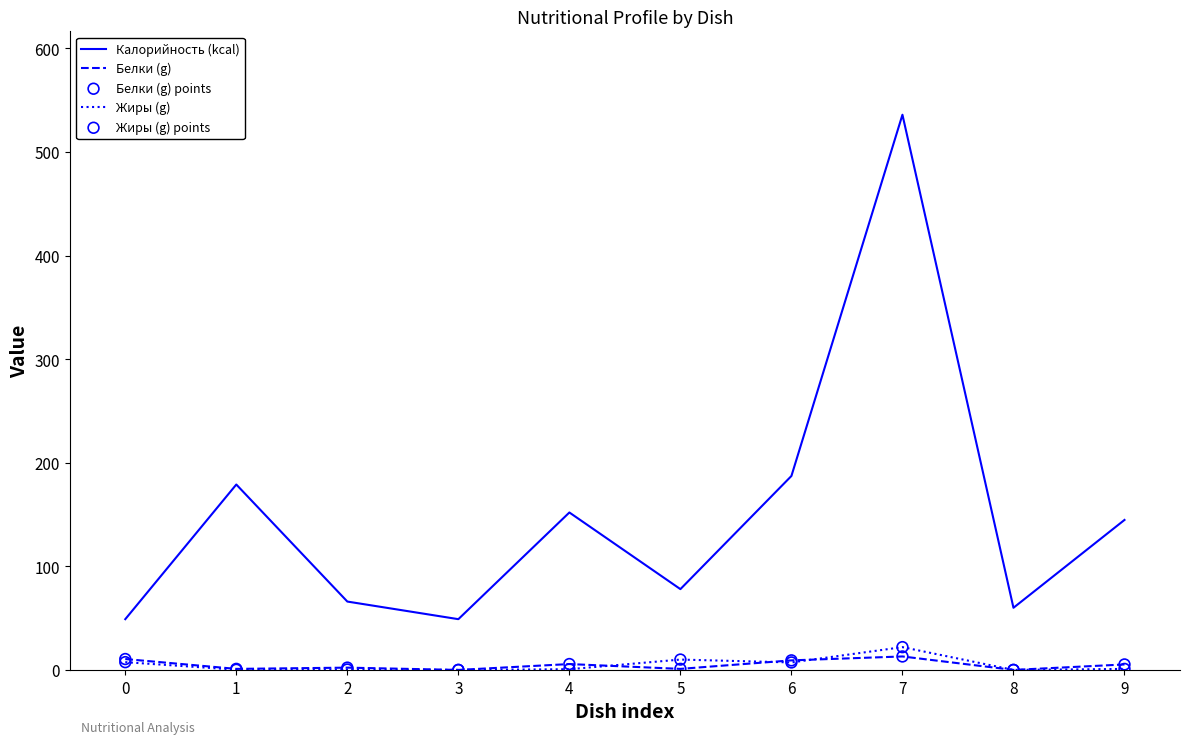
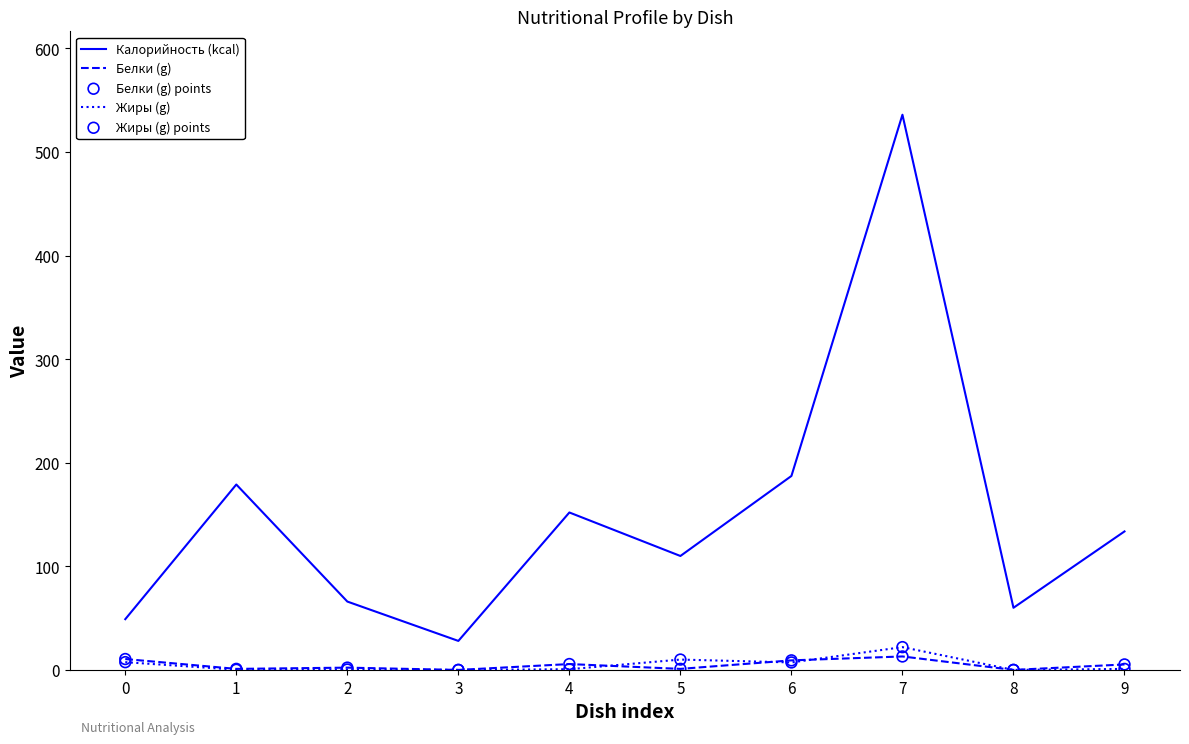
  {
    "Калорийность (kcal)": {
      "0": 49,
      "1": 179,
      "2": 66,
-     "3": 49,
+     "3": 28,
      "4": 152,
-     "5": 78,
+     "5": 110,
      "6": 187,
      "7": 536,
      "8": 60,
-     "9": 145
+     "9": 134
    }
  }
